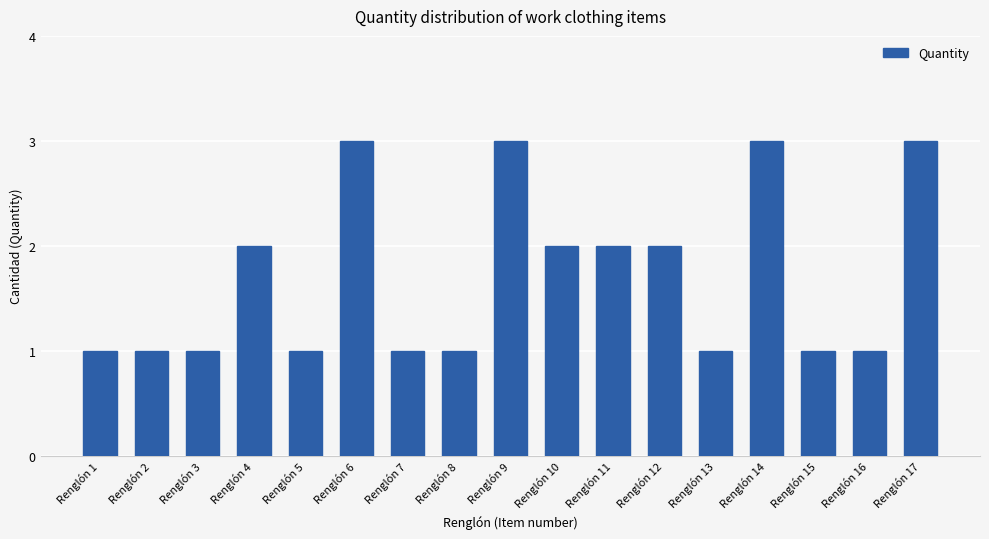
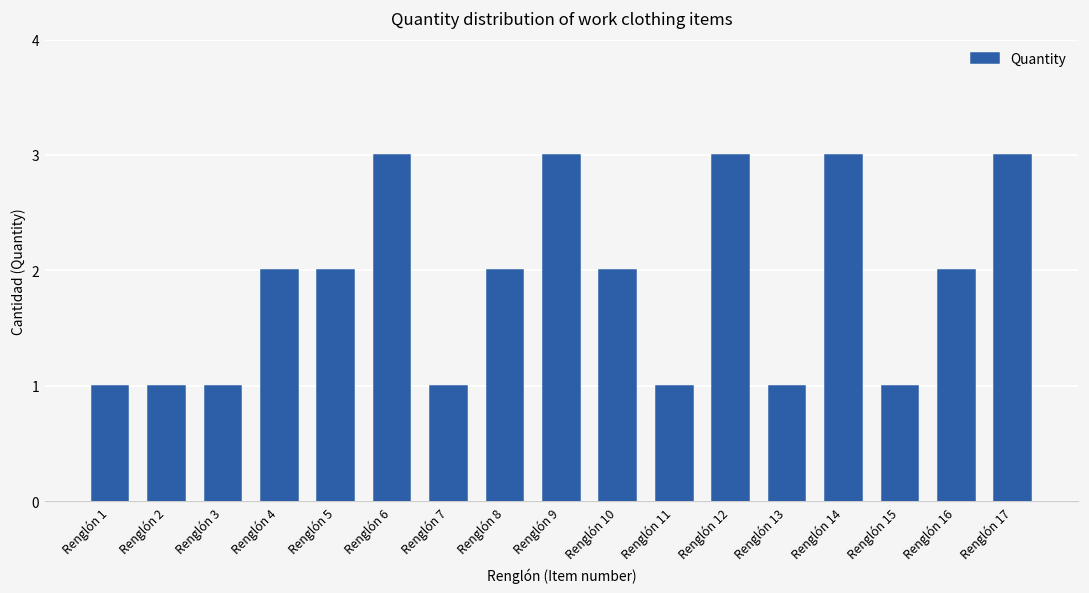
  {
    "Renglón 1": 1,
    "Renglón 2": 1,
    "Renglón 3": 1,
    "Renglón 4": 2,
-   "Renglón 5": 1,
+   "Renglón 5": 2,
    "Renglón 6": 3,
    "Renglón 7": 1,
-   "Renglón 8": 1,
+   "Renglón 8": 2,
    "Renglón 9": 3,
    "Renglón 10": 2,
-   "Renglón 11": 2,
-   "Renglón 12": 2,
+   "Renglón 11": 1,
+   "Renglón 12": 3,
    "Renglón 13": 1,
    "Renglón 14": 3,
    "Renglón 15": 1,
-   "Renglón 16": 1,
+   "Renglón 16": 2,
    "Renglón 17": 3
  }
